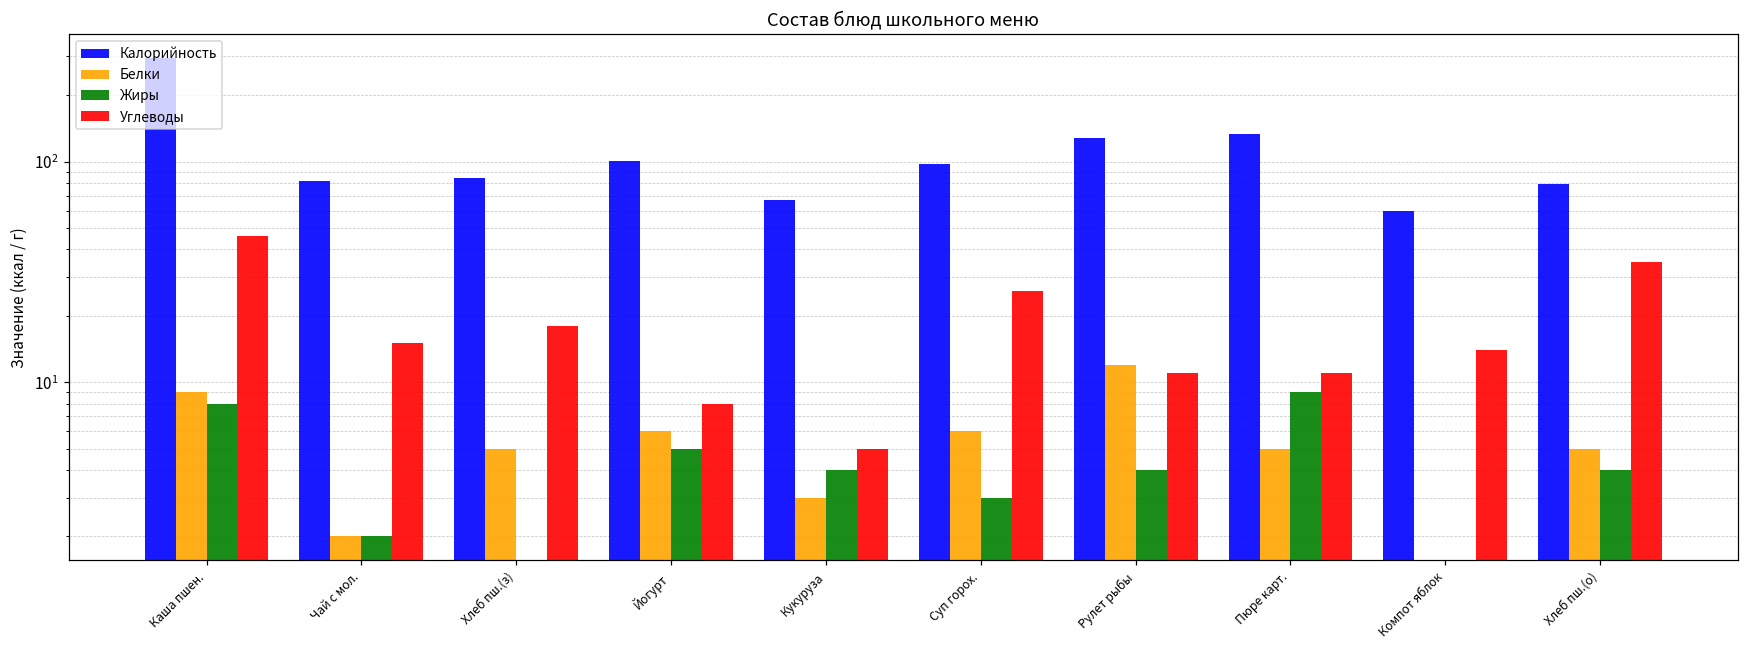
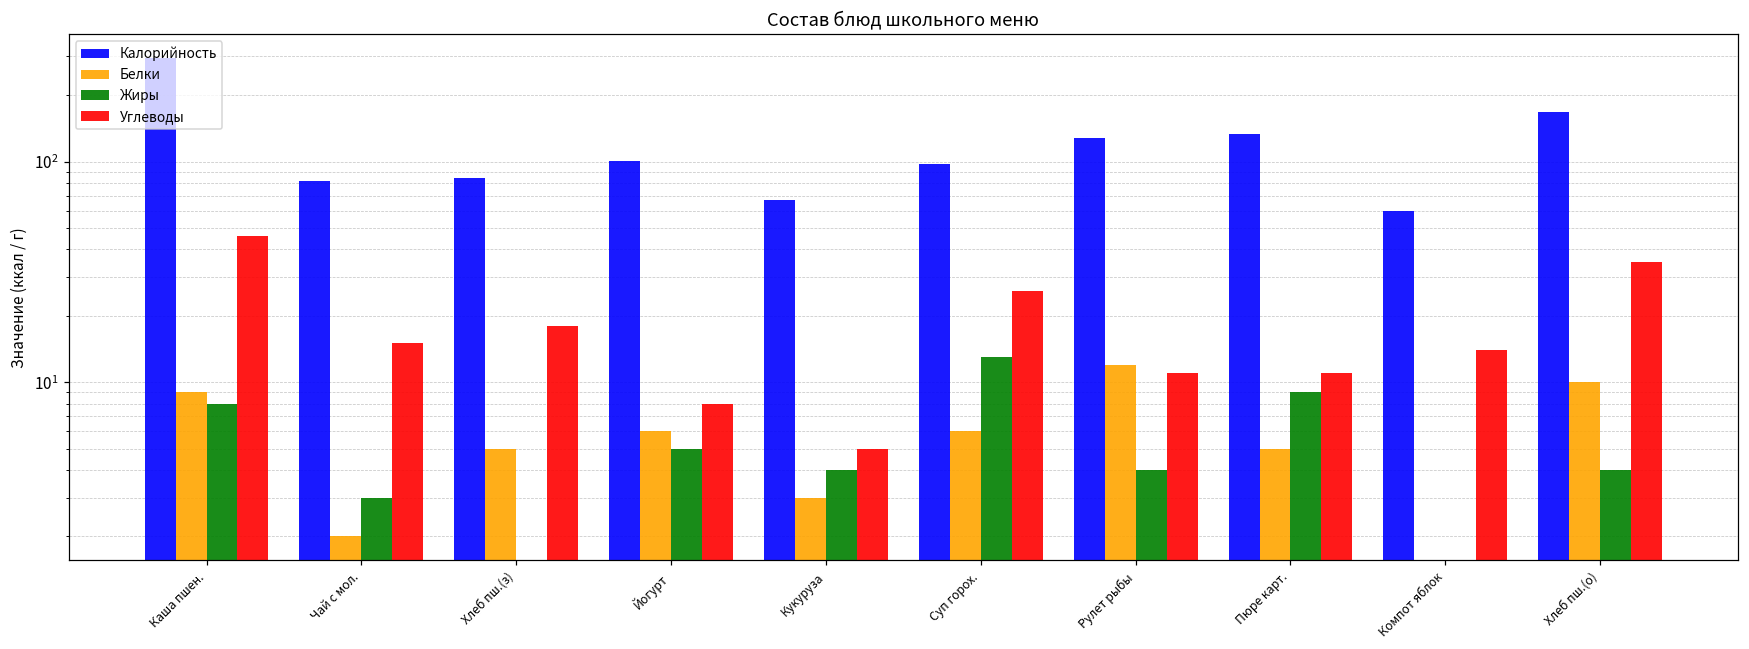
  {
    "Калорийность": {
      "Чай с мол.": 82,
      "Хлеб пш.(з)": 84,
      "Йогурт": 100,
      "Кукуруза": 67,
      "Суп горох.": 100,
      "Рулет рыбы": 130,
      "Пюре карт.": 130,
      "Компот яблок": 60,
-     "Хлеб пш.(о)": 79
+     "Хлеб пш.(о)": 170
    },
    "Белки": {
      "Каша пшен.": 9,
      "Чай с мол.": 2,
      "Хлеб пш.(з)": 5,
      "Йогурт": 6,
      "Кукуруза": 3,
      "Суп горох.": 6,
      "Рулет рыбы": 12,
      "Пюре карт.": 5,
-     "Хлеб пш.(о)": 5
+     "Хлеб пш.(о)": 10
    },
    "Жиры": {
      "Каша пшен.": 8,
-     "Чай с мол.": 2,
+     "Чай с мол.": 3,
      "Йогурт": 5,
      "Кукуруза": 4,
-     "Суп горох.": 3,
+     "Суп горох.": 13,
      "Рулет рыбы": 4,
      "Пюре карт.": 9,
      "Хлеб пш.(о)": 4
    },
    "Углеводы": {
      "Каша пшен.": 46,
      "Чай с мол.": 15,
      "Хлеб пш.(з)": 18,
      "Йогурт": 8,
      "Кукуруза": 5,
      "Суп горох.": 26,
      "Рулет рыбы": 11,
      "Пюре карт.": 11,
      "Компот яблок": 14,
      "Хлеб пш.(о)": 35
    }
  }
